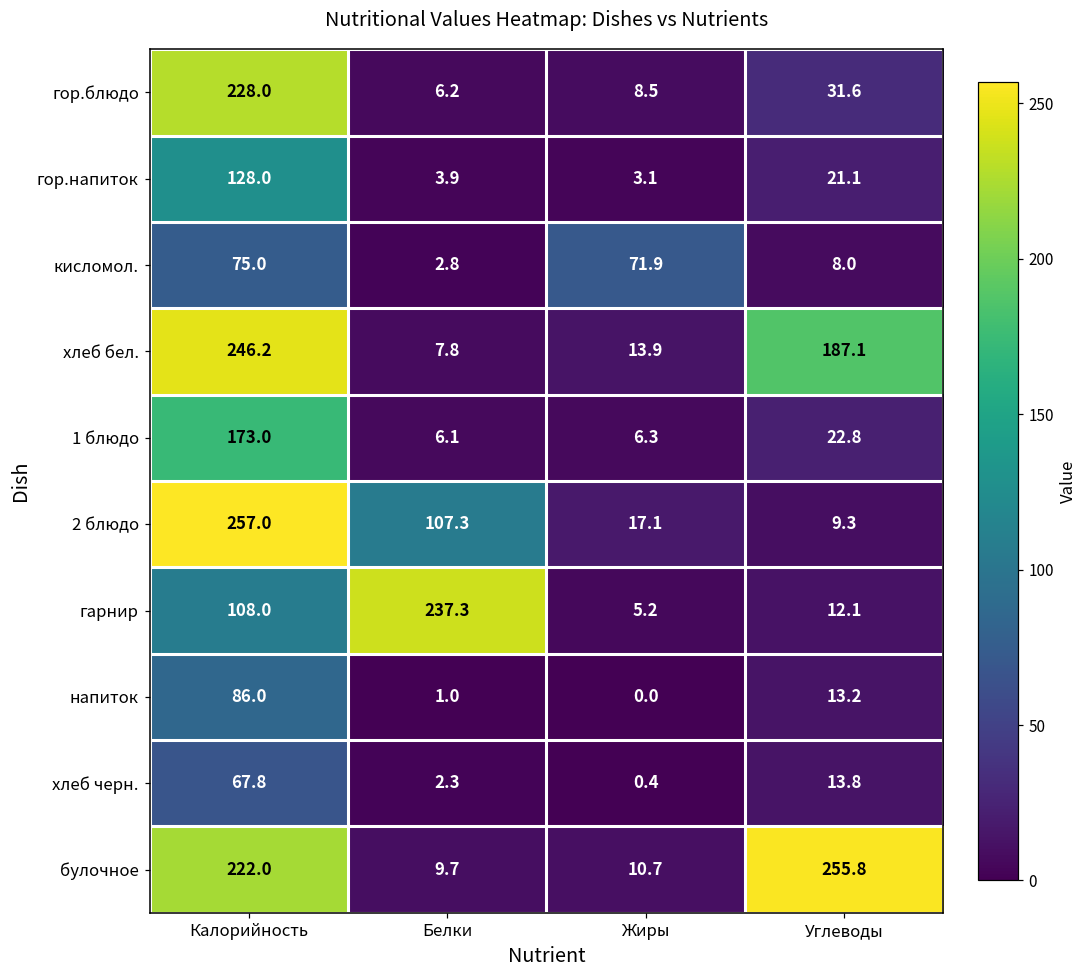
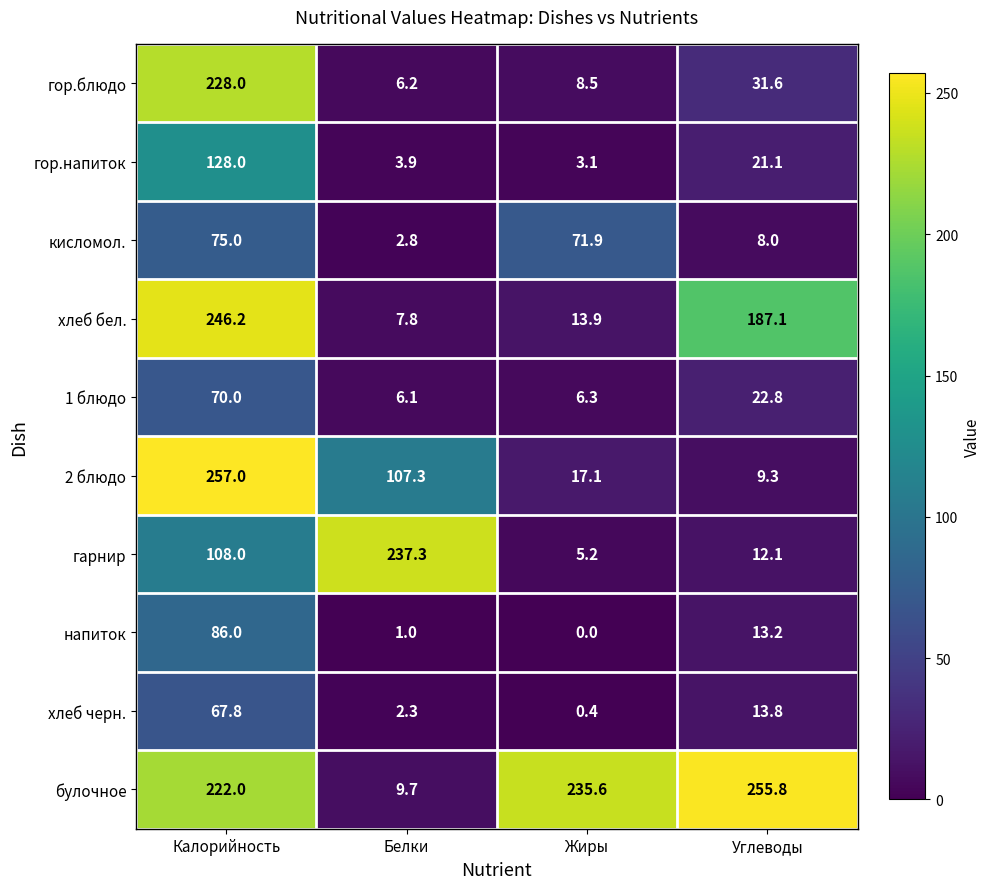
  {
    "гор.блюдо": {
      "Калорийность": 228.0,
      "Белки": 6.2,
      "Жиры": 8.5,
      "Углеводы": 31.6
    },
    "гор.напиток": {
      "Калорийность": 128.0,
      "Белки": 3.9,
      "Жиры": 3.1,
      "Углеводы": 21.1
    },
    "кисломол.": {
      "Калорийность": 75.0,
      "Белки": 2.8,
      "Жиры": 71.9,
      "Углеводы": 8.0
    },
    "хлеб бел.": {
      "Калорийность": 246.2,
      "Белки": 7.8,
      "Жиры": 13.9,
      "Углеводы": 187.1
    },
    "1 блюдо": {
-     "Калорийность": 173.0,
+     "Калорийность": 70.0,
      "Белки": 6.1,
      "Жиры": 6.3,
      "Углеводы": 22.8
    },
    "2 блюдо": {
      "Калорийность": 257.0,
      "Белки": 107.3,
      "Жиры": 17.1,
      "Углеводы": 9.3
    },
    "гарнир": {
      "Калорийность": 108.0,
      "Белки": 237.3,
      "Жиры": 5.2,
      "Углеводы": 12.1
    },
    "напиток": {
      "Калорийность": 86.0,
      "Белки": 1.0,
      "Жиры": 0.0,
      "Углеводы": 13.2
    },
    "хлеб черн.": {
      "Калорийность": 67.8,
      "Белки": 2.3,
      "Жиры": 0.4,
      "Углеводы": 13.8
    },
    "булочное": {
      "Калорийность": 222.0,
      "Белки": 9.7,
-     "Жиры": 10.7,
+     "Жиры": 235.6,
      "Углеводы": 255.8
    }
  }
